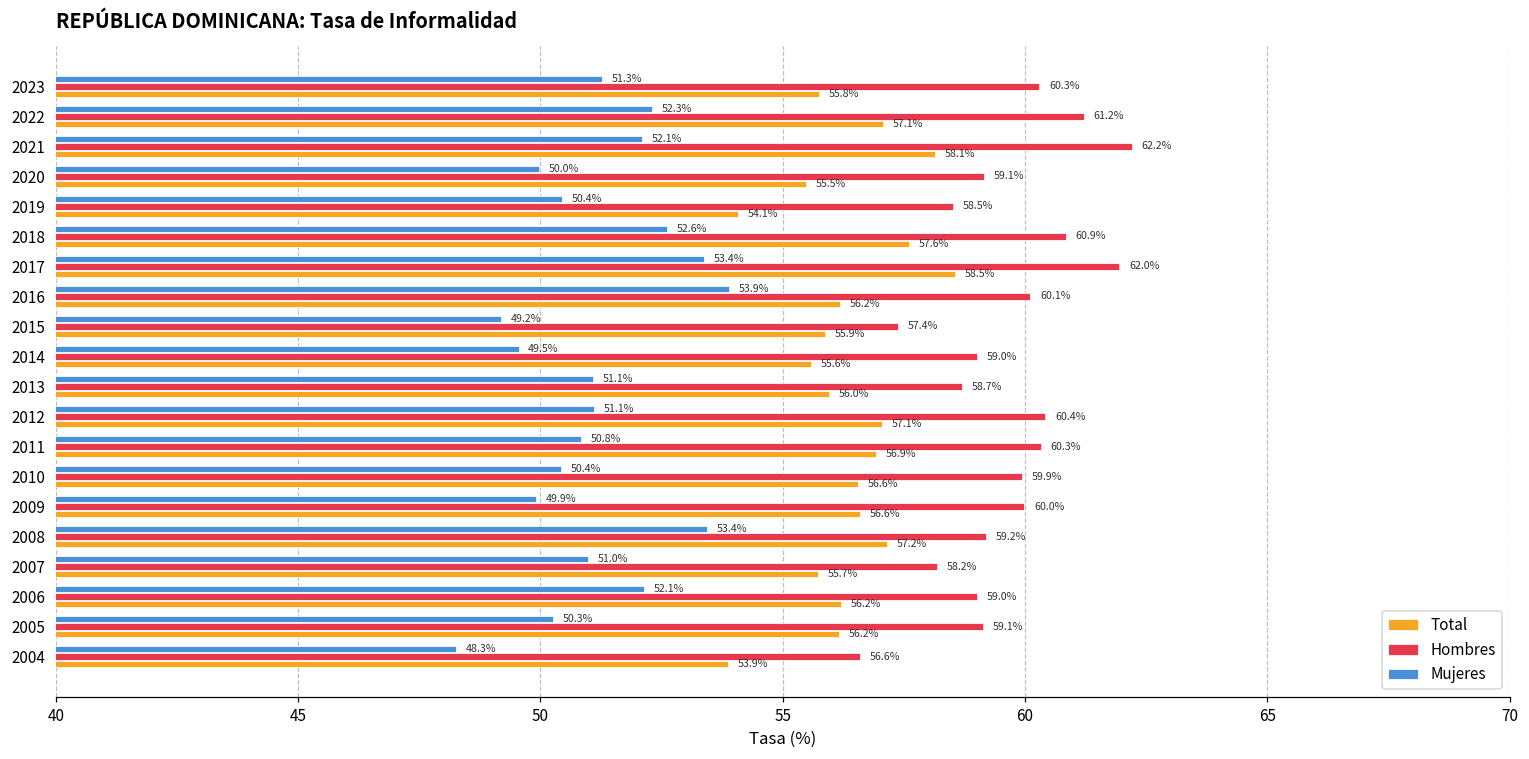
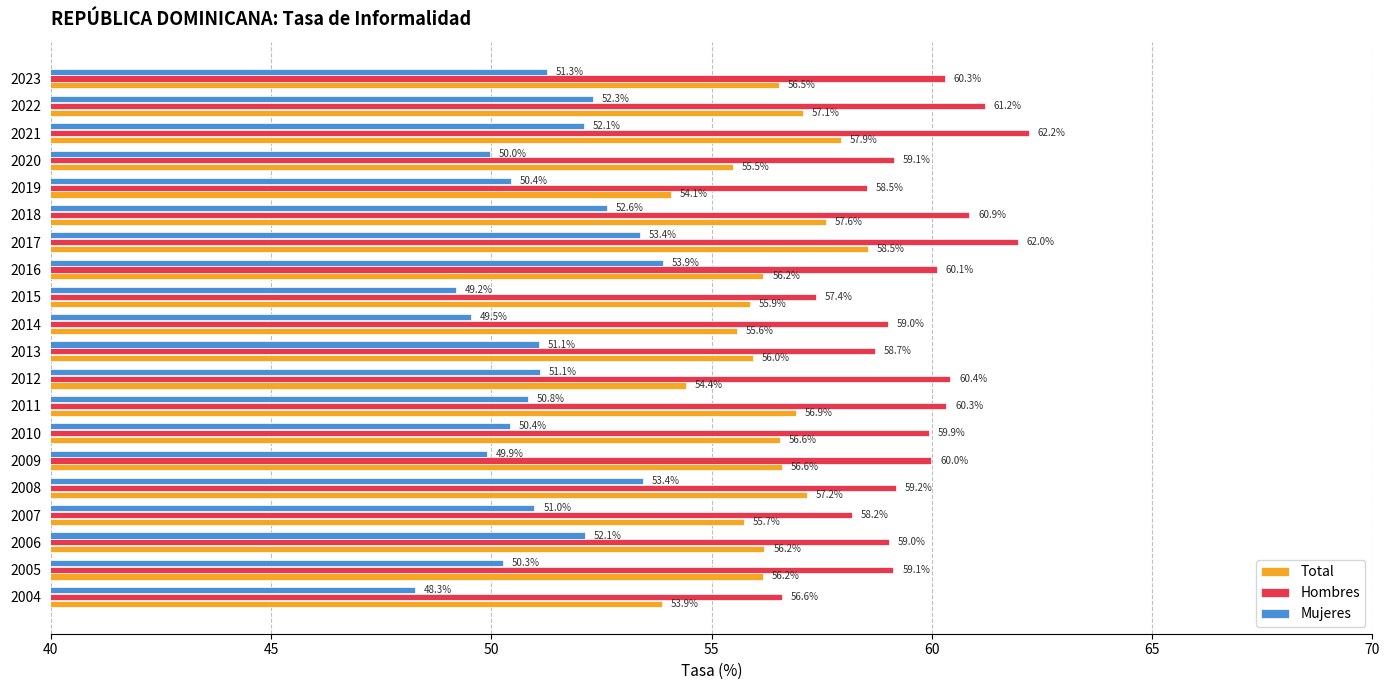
  {
    "Total": {
-     "2023": "55.8%",
+     "2023": "56.5%",
      "2022": "57.1%",
-     "2021": "58.1%",
+     "2021": "57.9%",
      "2020": "55.5%",
      "2019": "54.1%",
      "2018": "57.6%",
      "2017": "58.5%",
      "2016": "56.2%",
      "2015": "55.9%",
      "2014": "55.6%",
      "2013": "56.0%",
-     "2012": "57.1%",
+     "2012": "54.4%",
      "2011": "56.9%",
      "2010": "56.6%",
      "2009": "56.6%",
      "2008": "57.2%",
      "2007": "55.7%",
      "2006": "56.2%",
      "2005": "56.2%",
      "2004": "53.9%"
    },
    "Hombres": {
      "2023": "60.3%",
      "2022": "61.2%",
      "2021": "62.2%",
      "2020": "59.1%",
      "2019": "58.5%",
      "2018": "60.9%",
      "2017": "62.0%",
      "2016": "60.1%",
      "2015": "57.4%",
      "2014": "59.0%",
      "2013": "58.7%",
      "2012": "60.4%",
      "2011": "60.3%",
      "2010": "59.9%",
      "2009": "60.0%",
      "2008": "59.2%",
      "2007": "58.2%",
      "2006": "59.0%",
      "2005": "59.1%",
      "2004": "56.6%"
    },
    "Mujeres": {
      "2023": "51.3%",
      "2022": "52.3%",
      "2021": "52.1%",
      "2020": "50.0%",
      "2019": "50.4%",
      "2018": "52.6%",
      "2017": "53.4%",
      "2016": "53.9%",
      "2015": "49.2%",
      "2014": "49.5%",
      "2013": "51.1%",
      "2012": "51.1%",
      "2011": "50.8%",
      "2010": "50.4%",
      "2009": "49.9%",
      "2008": "53.4%",
      "2007": "51.0%",
      "2006": "52.1%",
      "2005": "50.3%",
      "2004": "48.3%"
    }
  }
